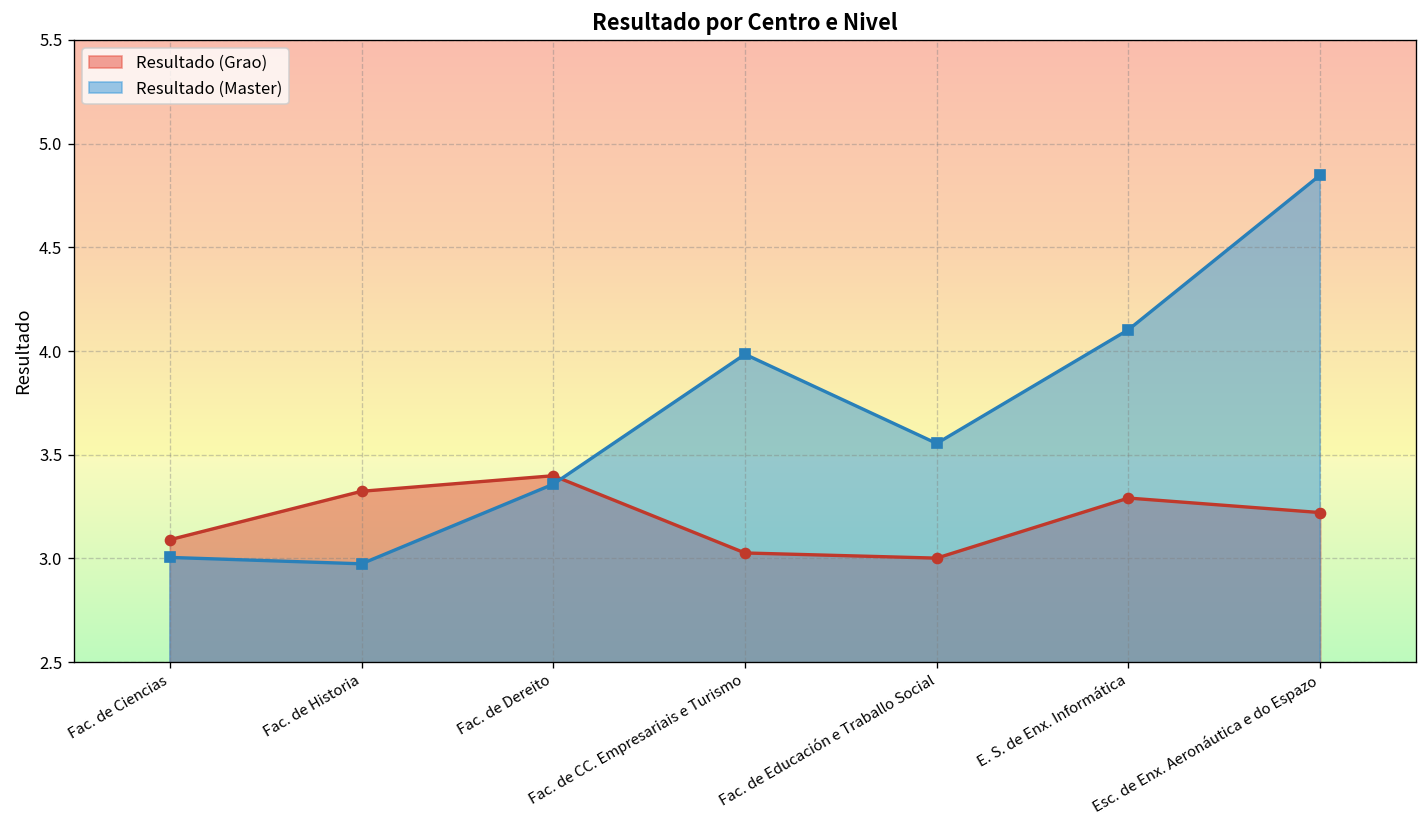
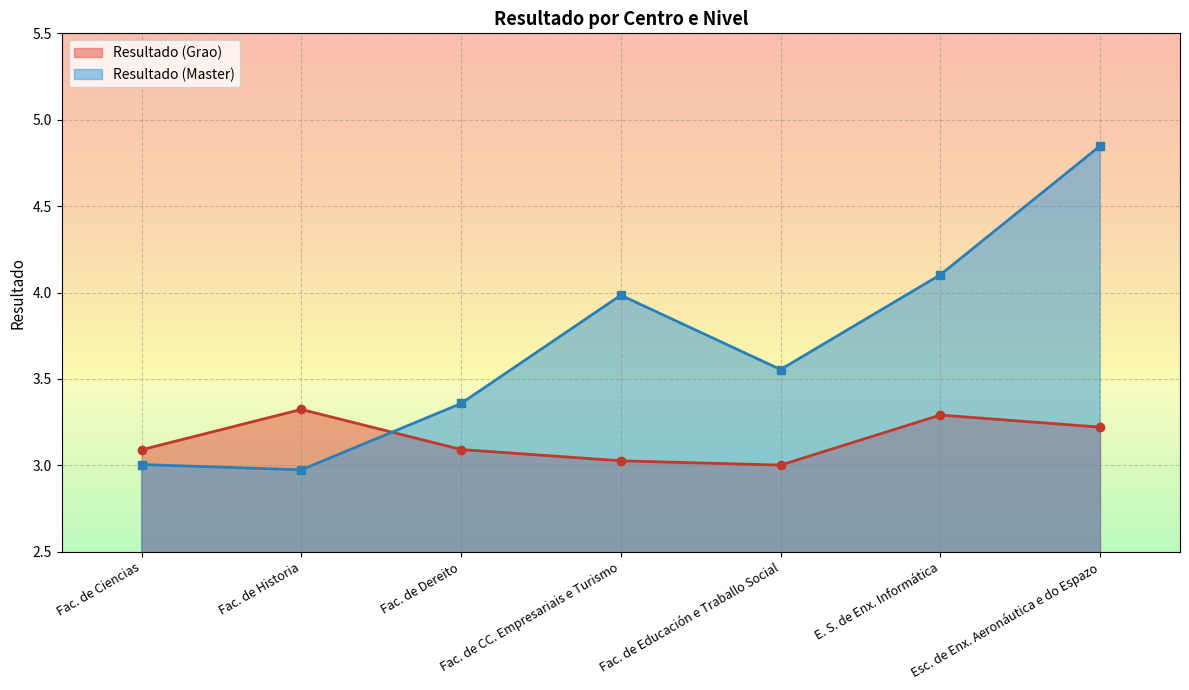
  {
    "Resultado (Grao)": {
      "Fac. de Ciencias": 3.09,
      "Fac. de Historia": 3.32,
-     "Fac. de Dereito": 3.40,
+     "Fac. de Dereito": 3.09,
      "Fac. de CC. Empresariais e Turismo": 3.03,
      "Fac. de Educación e Traballo Social": 3.00,
      "E. S. de Enx. Informática": 3.29,
      "Esc. de Enx. Aeronáutica e do Espazo": 3.22
    },
    "Resultado (Master)": {
      "Fac. de Ciencias": 3.00,
      "Fac. de Historia": 2.97,
      "Fac. de Dereito": 3.36,
      "Fac. de CC. Empresariais e Turismo": 3.98,
      "Fac. de Educación e Traballo Social": 3.55,
      "E. S. de Enx. Informática": 4.10,
      "Esc. de Enx. Aeronáutica e do Espazo": 4.85
    }
  }
